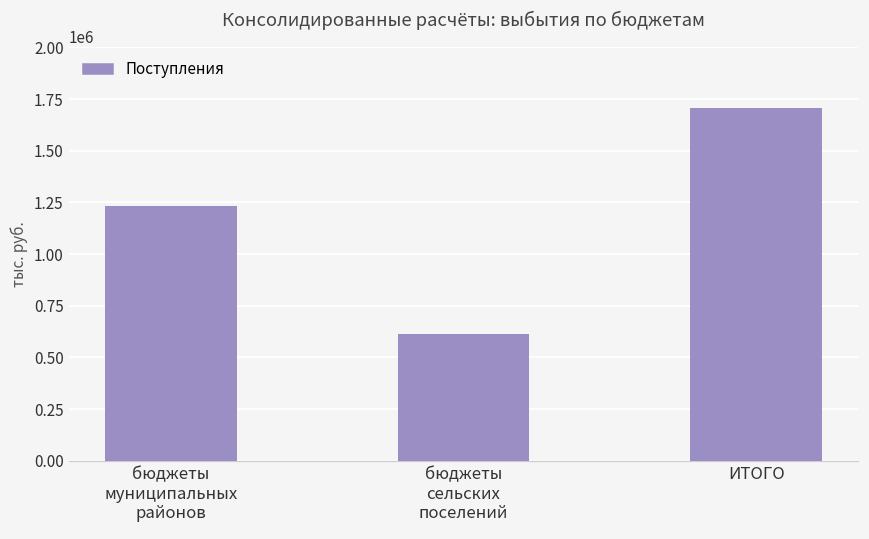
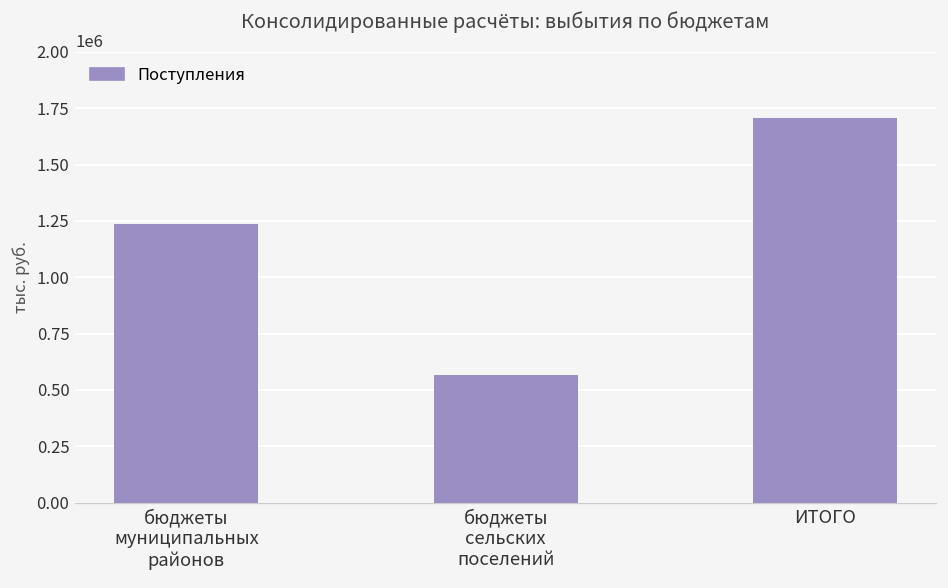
  {
    "бюджеты муниципальных районов": 1230000,
-   "бюджеты сельских поселений": 620000,
+   "бюджеты сельских поселений": 570000,
    "ИТОГО": 1710000
  }
